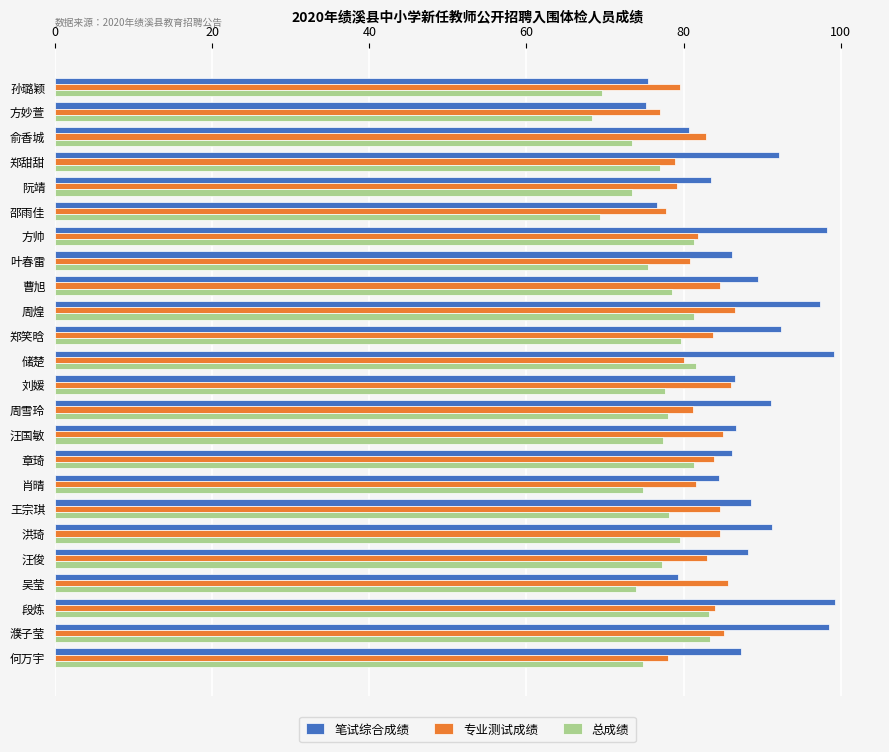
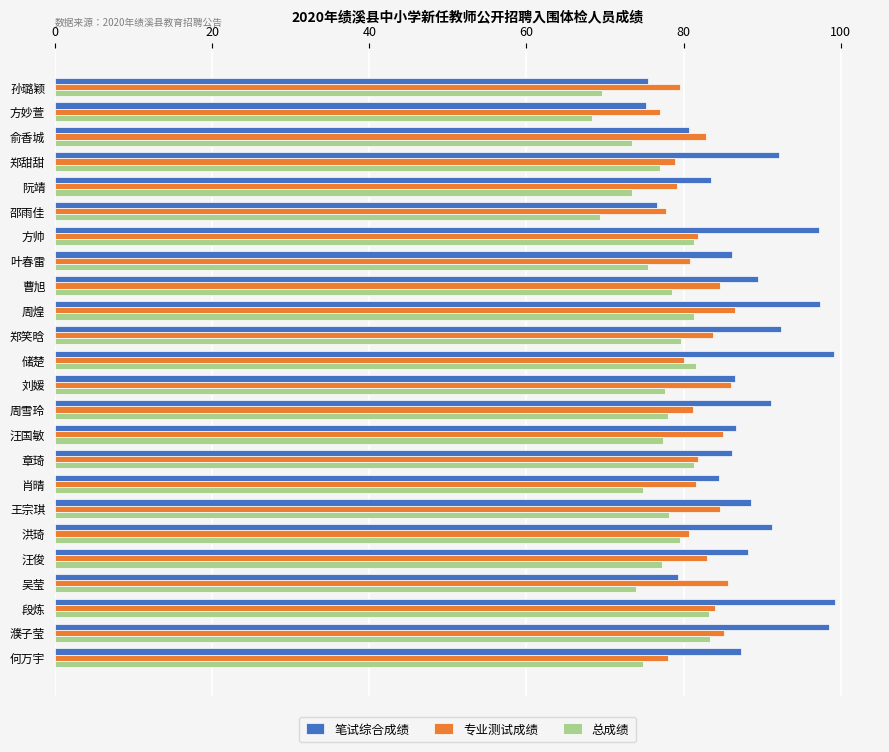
  {
    "笔试综合成绩": {
      "孙璐颖": 76,
      "方妙萱": 75,
      "俞香城": 81,
      "郑甜甜": 92,
      "阮靖": 84,
      "邵雨佳": 77,
-     "方帅": 98,
+     "方帅": 97,
      "叶春雷": 86,
      "曹旭": 90,
      "周煌": 97,
      "郑笑晗": 92,
      "储楚": 99,
      "刘媛": 87,
      "周雪玲": 91,
      "汪国敏": 87,
      "章琦": 86,
      "肖晴": 85,
      "王宗琪": 89,
      "洪琦": 91,
      "汪俊": 88,
      "吴莹": 79,
      "段炼": 99,
      "濮子莹": 99,
      "何万宇": 87
    },
    "专业测试成绩": {
      "孙璐颖": 80,
      "方妙萱": 77,
      "俞香城": 83,
      "郑甜甜": 79,
      "阮靖": 79,
      "邵雨佳": 78,
      "方帅": 82,
      "叶春雷": 81,
      "曹旭": 85,
      "周煌": 87,
      "郑笑晗": 84,
      "储楚": 80,
      "刘媛": 86,
      "周雪玲": 81,
      "汪国敏": 85,
-     "章琦": 84,
+     "章琦": 82,
      "肖晴": 82,
      "王宗琪": 85,
-     "洪琦": 85,
+     "洪琦": 81,
      "汪俊": 83,
      "吴莹": 86,
      "段炼": 84,
      "濮子莹": 85,
      "何万宇": 78
    },
    "总成绩": {
      "孙璐颖": 70,
      "方妙萱": 68,
      "俞香城": 73,
      "郑甜甜": 77,
      "阮靖": 73,
      "邵雨佳": 69,
      "方帅": 81,
      "叶春雷": 75,
      "曹旭": 79,
      "周煌": 81,
      "郑笑晗": 80,
      "储楚": 82,
      "刘媛": 78,
      "周雪玲": 78,
      "汪国敏": 77,
      "章琦": 81,
      "肖晴": 75,
      "王宗琪": 78,
      "洪琦": 79,
      "汪俊": 77,
      "吴莹": 74,
      "段炼": 83,
      "濮子莹": 83,
      "何万宇": 75
    }
  }
